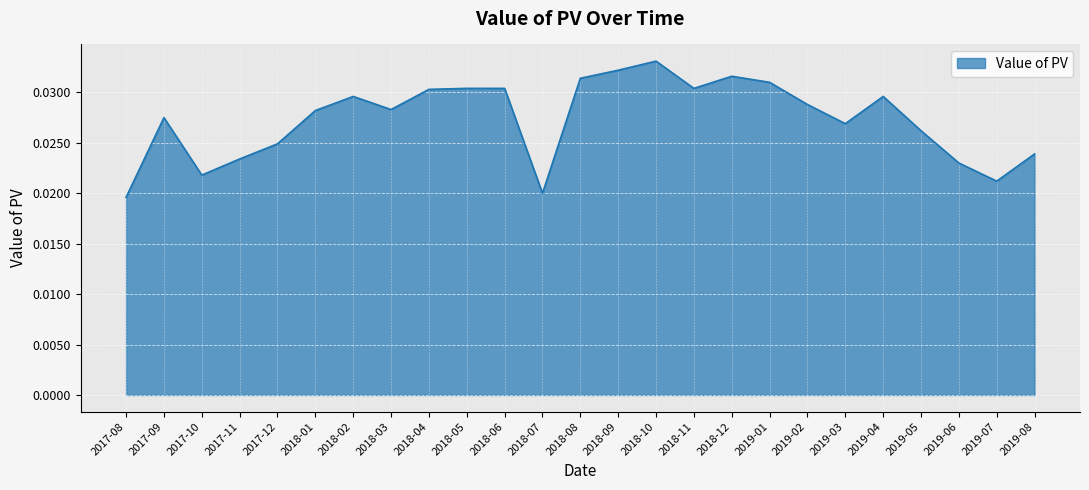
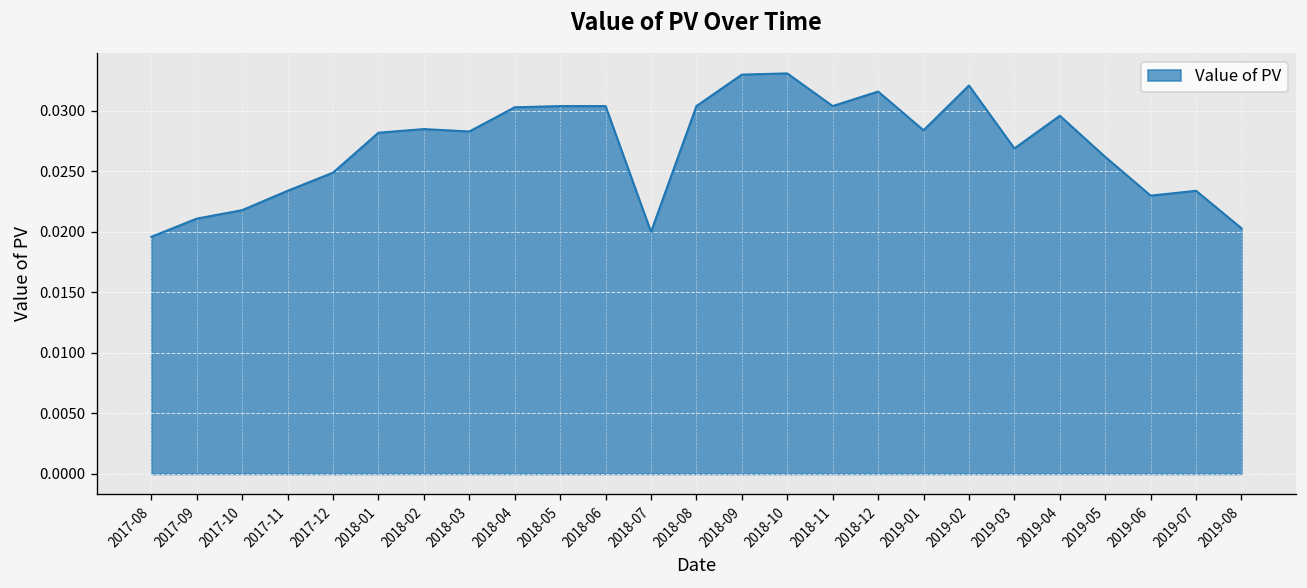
  {
    "2017-08": 0.0196,
-   "2017-09": 0.0275,
+   "2017-09": 0.0211,
    "2017-10": 0.0218,
    "2017-11": 0.0234,
    "2017-12": 0.0249,
    "2018-01": 0.0282,
-   "2018-02": 0.0296,
+   "2018-02": 0.0285,
    "2018-03": 0.0283,
    "2018-04": 0.0303,
    "2018-05": 0.0304,
    "2018-06": 0.0304,
    "2018-07": 0.0200,
-   "2018-08": 0.0314,
-   "2018-09": 0.0322,
+   "2018-08": 0.0304,
+   "2018-09": 0.0330,
    "2018-10": 0.0331,
    "2018-11": 0.0304,
    "2018-12": 0.0316,
-   "2019-01": 0.0310,
-   "2019-02": 0.0288,
+   "2019-01": 0.0284,
+   "2019-02": 0.0321,
    "2019-03": 0.0269,
    "2019-04": 0.0296,
    "2019-05": 0.0262,
    "2019-06": 0.0230,
-   "2019-07": 0.0212,
-   "2019-08": 0.0239
+   "2019-07": 0.0234,
+   "2019-08": 0.0203
  }
